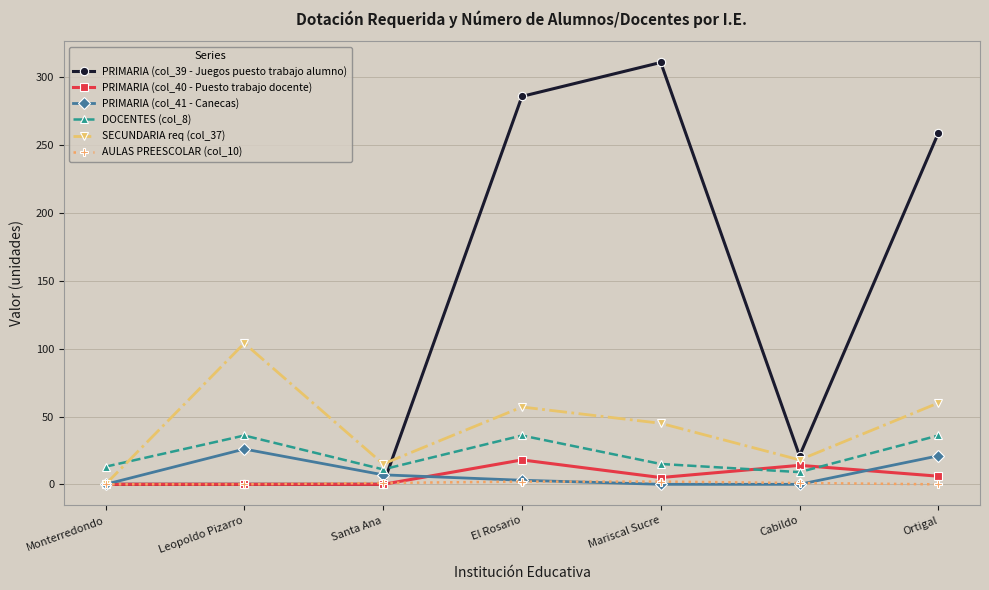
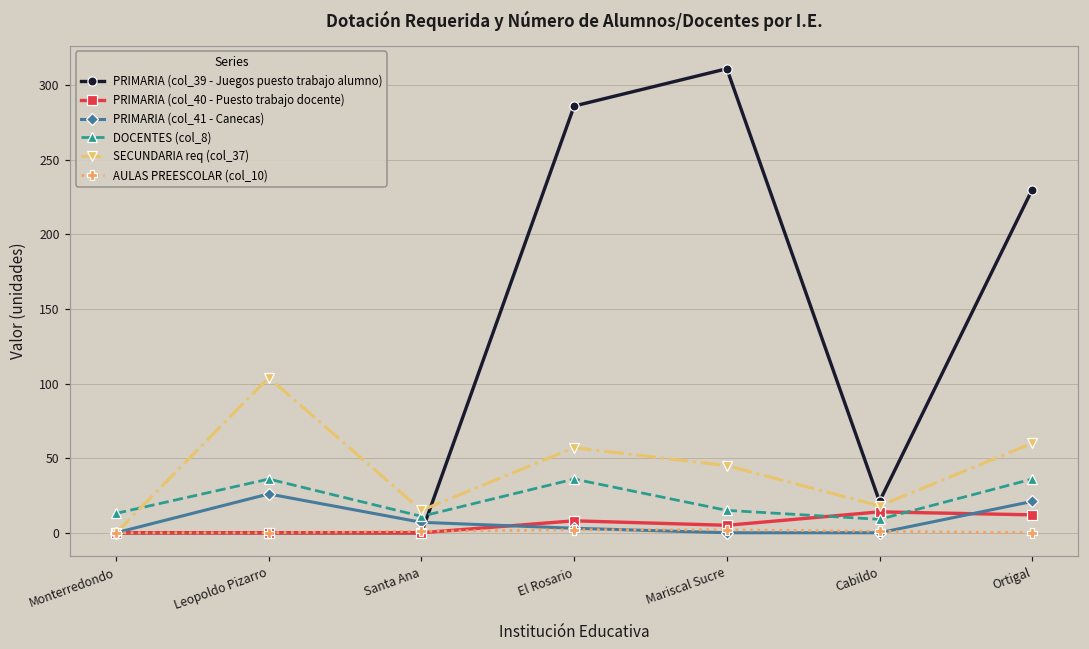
  {
    "PRIMARIA (col_39 - Juegos puesto trabajo alumno)": {
      "El Rosario": 286,
      "Mariscal Sucre": 311,
      "Cabildo": 21,
-     "Ortigal": 259
+     "Ortigal": 230
    },
    "PRIMARIA (col_40 - Puesto trabajo docente)": {
-     "El Rosario": 18,
+     "El Rosario": 8,
      "Mariscal Sucre": 5,
      "Cabildo": 14,
-     "Ortigal": 6
+     "Ortigal": 12
    }
  }
